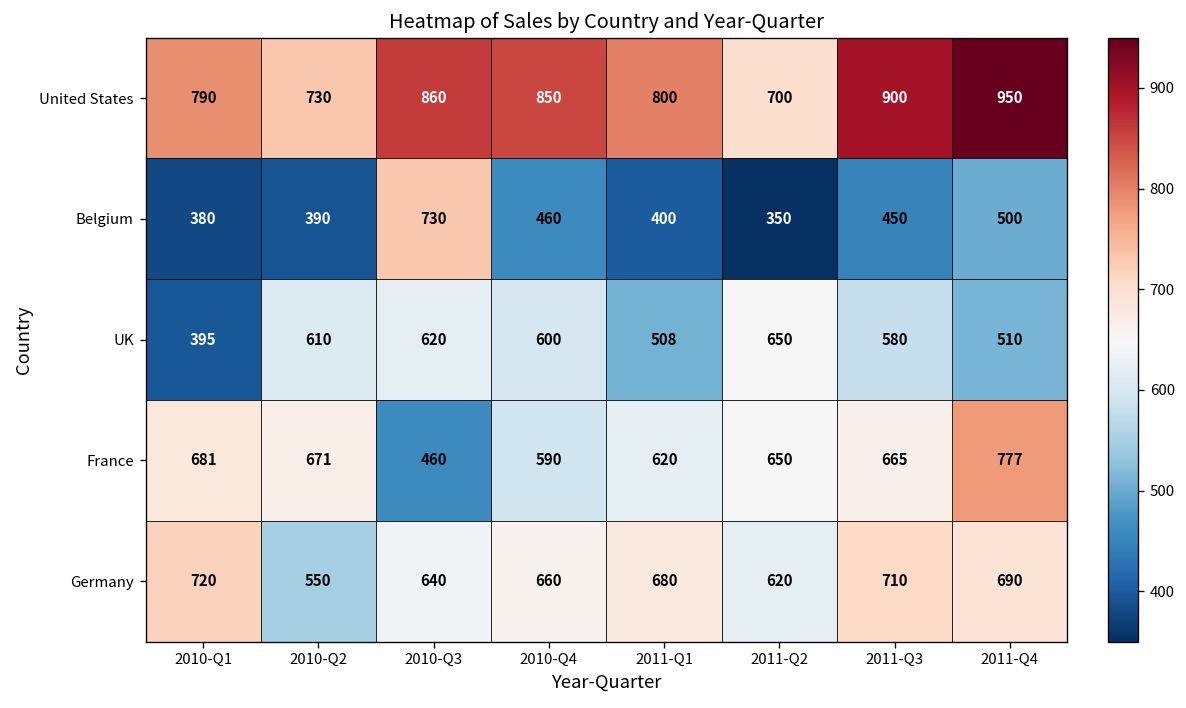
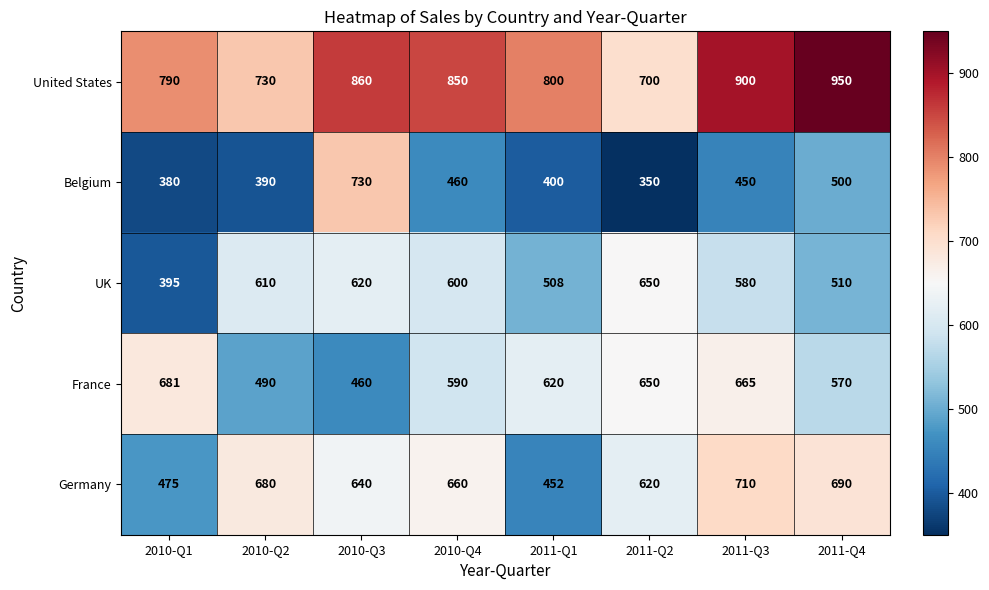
  {
    "United States": {
      "2010-Q1": 790,
      "2010-Q2": 730,
      "2010-Q3": 860,
      "2010-Q4": 850,
      "2011-Q1": 800,
      "2011-Q2": 700,
      "2011-Q3": 900,
      "2011-Q4": 950
    },
    "Belgium": {
      "2010-Q1": 380,
      "2010-Q2": 390,
      "2010-Q3": 730,
      "2010-Q4": 460,
      "2011-Q1": 400,
      "2011-Q2": 350,
      "2011-Q3": 450,
      "2011-Q4": 500
    },
    "UK": {
      "2010-Q1": 395,
      "2010-Q2": 610,
      "2010-Q3": 620,
      "2010-Q4": 600,
      "2011-Q1": 508,
      "2011-Q2": 650,
      "2011-Q3": 580,
      "2011-Q4": 510
    },
    "France": {
      "2010-Q1": 681,
-     "2010-Q2": 671,
+     "2010-Q2": 490,
      "2010-Q3": 460,
      "2010-Q4": 590,
      "2011-Q1": 620,
      "2011-Q2": 650,
      "2011-Q3": 665,
-     "2011-Q4": 777
+     "2011-Q4": 570
    },
    "Germany": {
-     "2010-Q1": 720,
-     "2010-Q2": 550,
+     "2010-Q1": 475,
+     "2010-Q2": 680,
      "2010-Q3": 640,
      "2010-Q4": 660,
-     "2011-Q1": 680,
+     "2011-Q1": 452,
      "2011-Q2": 620,
      "2011-Q3": 710,
      "2011-Q4": 690
    }
  }
